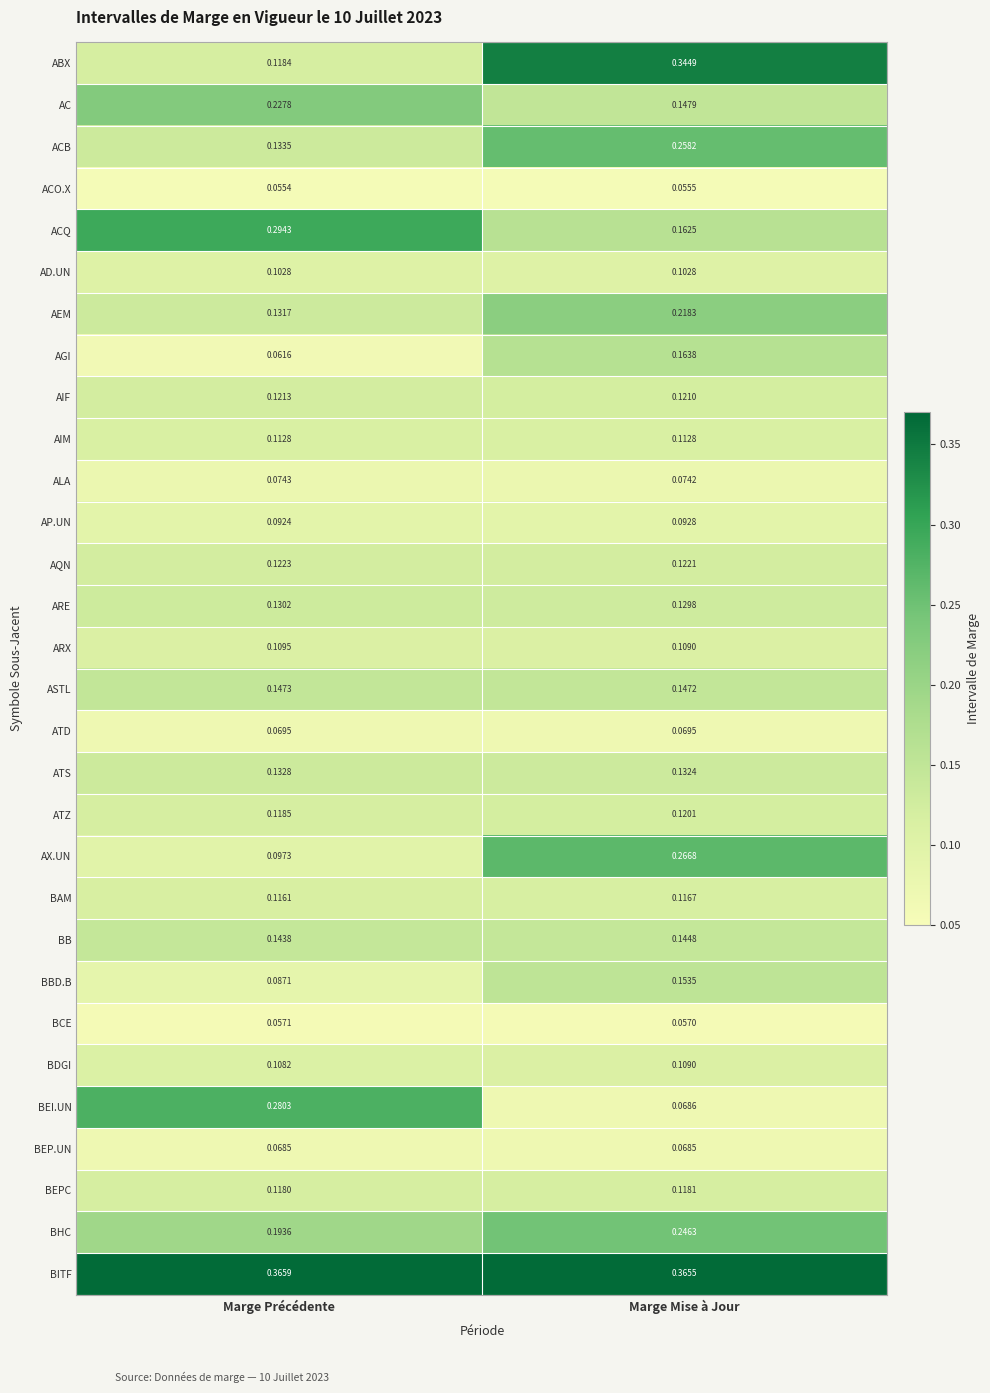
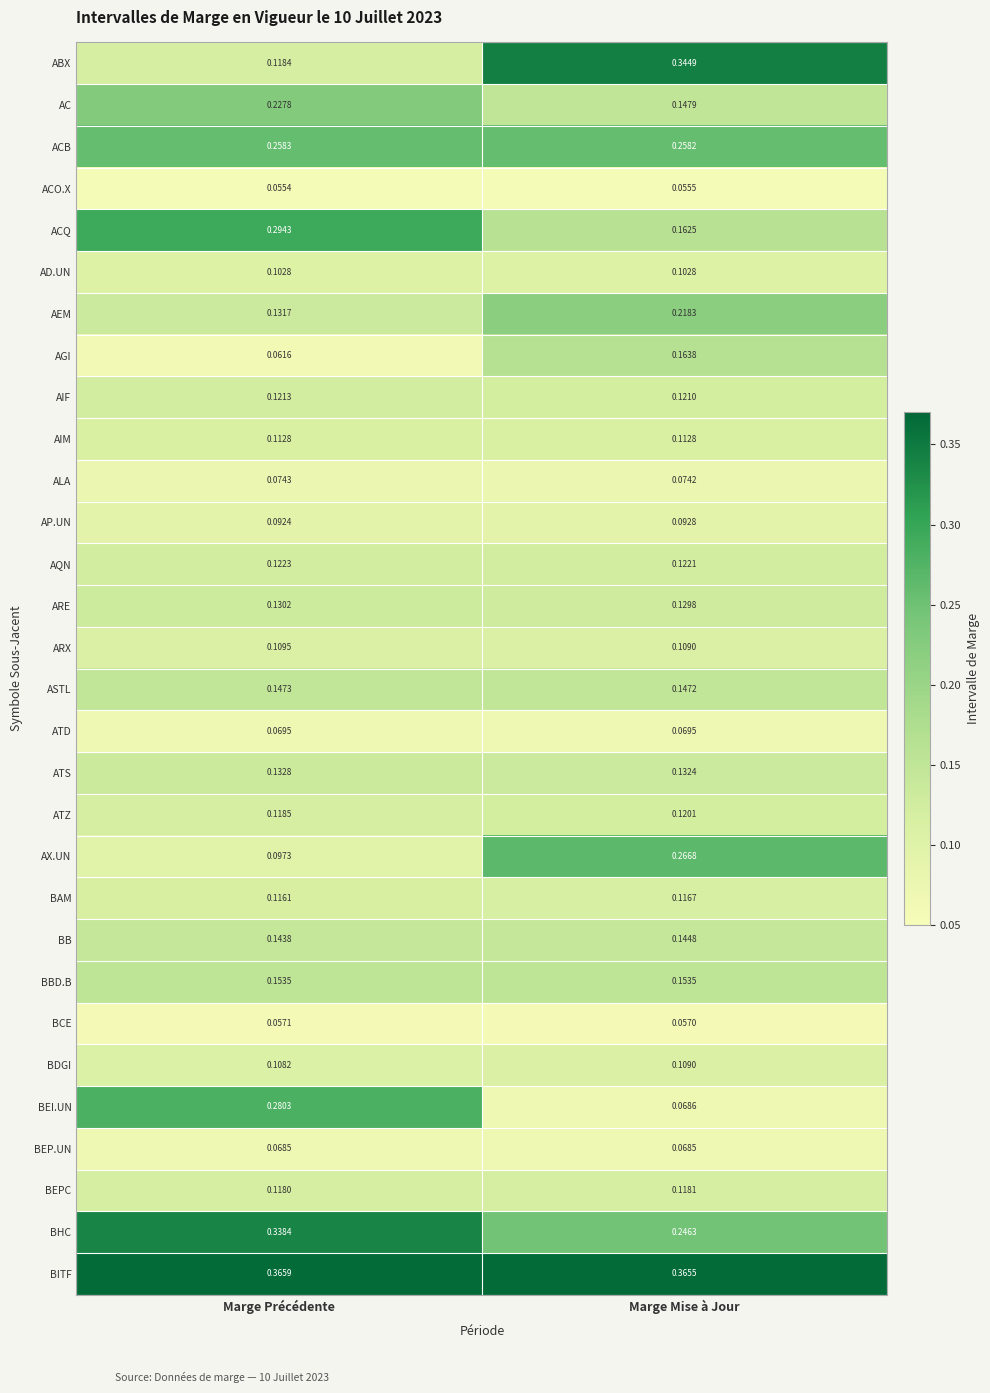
  {
    "ABX": {
      "Marge Précédente": 0.1184,
      "Marge Mise à Jour": 0.3449
    },
    "AC": {
      "Marge Précédente": 0.2278,
      "Marge Mise à Jour": 0.1479
    },
    "ACB": {
-     "Marge Précédente": 0.1335,
+     "Marge Précédente": 0.2583,
      "Marge Mise à Jour": 0.2582
    },
    "ACO.X": {
      "Marge Précédente": 0.0554,
      "Marge Mise à Jour": 0.0555
    },
    "ACQ": {
      "Marge Précédente": 0.2943,
      "Marge Mise à Jour": 0.1625
    },
    "AD.UN": {
      "Marge Précédente": 0.1028,
      "Marge Mise à Jour": 0.1028
    },
    "AEM": {
      "Marge Précédente": 0.1317,
      "Marge Mise à Jour": 0.2183
    },
    "AGI": {
      "Marge Précédente": 0.0616,
      "Marge Mise à Jour": 0.1638
    },
    "AIF": {
      "Marge Précédente": 0.1213,
      "Marge Mise à Jour": 0.1210
    },
    "AIM": {
      "Marge Précédente": 0.1128,
      "Marge Mise à Jour": 0.1128
    },
    "ALA": {
      "Marge Précédente": 0.0743,
      "Marge Mise à Jour": 0.0742
    },
    "AP.UN": {
      "Marge Précédente": 0.0924,
      "Marge Mise à Jour": 0.0928
    },
    "AQN": {
      "Marge Précédente": 0.1223,
      "Marge Mise à Jour": 0.1221
    },
    "ARE": {
      "Marge Précédente": 0.1302,
      "Marge Mise à Jour": 0.1298
    },
    "ARX": {
      "Marge Précédente": 0.1095,
      "Marge Mise à Jour": 0.1090
    },
    "ASTL": {
      "Marge Précédente": 0.1473,
      "Marge Mise à Jour": 0.1472
    },
    "ATD": {
      "Marge Précédente": 0.0695,
      "Marge Mise à Jour": 0.0695
    },
    "ATS": {
      "Marge Précédente": 0.1328,
      "Marge Mise à Jour": 0.1324
    },
    "ATZ": {
      "Marge Précédente": 0.1185,
      "Marge Mise à Jour": 0.1201
    },
    "AX.UN": {
      "Marge Précédente": 0.0973,
      "Marge Mise à Jour": 0.2668
    },
    "BAM": {
      "Marge Précédente": 0.1161,
      "Marge Mise à Jour": 0.1167
    },
    "BB": {
      "Marge Précédente": 0.1438,
      "Marge Mise à Jour": 0.1448
    },
    "BBD.B": {
-     "Marge Précédente": 0.0871,
+     "Marge Précédente": 0.1535,
      "Marge Mise à Jour": 0.1535
    },
    "BCE": {
      "Marge Précédente": 0.0571,
      "Marge Mise à Jour": 0.0570
    },
    "BDGI": {
      "Marge Précédente": 0.1082,
      "Marge Mise à Jour": 0.1090
    },
    "BEI.UN": {
      "Marge Précédente": 0.2803,
      "Marge Mise à Jour": 0.0686
    },
    "BEP.UN": {
      "Marge Précédente": 0.0685,
      "Marge Mise à Jour": 0.0685
    },
    "BEPC": {
      "Marge Précédente": 0.1180,
      "Marge Mise à Jour": 0.1181
    },
    "BHC": {
-     "Marge Précédente": 0.1936,
+     "Marge Précédente": 0.3384,
      "Marge Mise à Jour": 0.2463
    },
    "BITF": {
      "Marge Précédente": 0.3659,
      "Marge Mise à Jour": 0.3655
    }
  }
